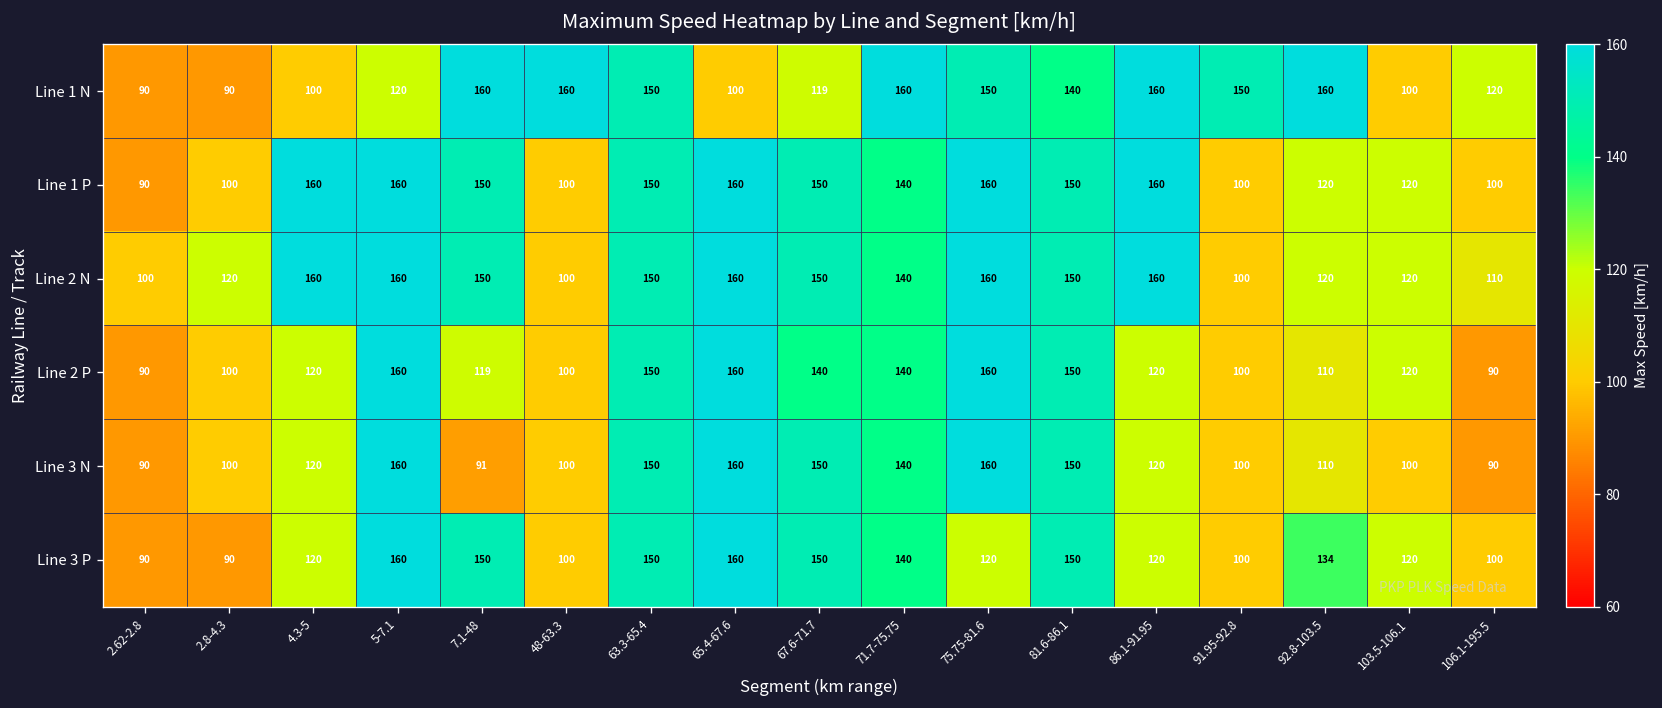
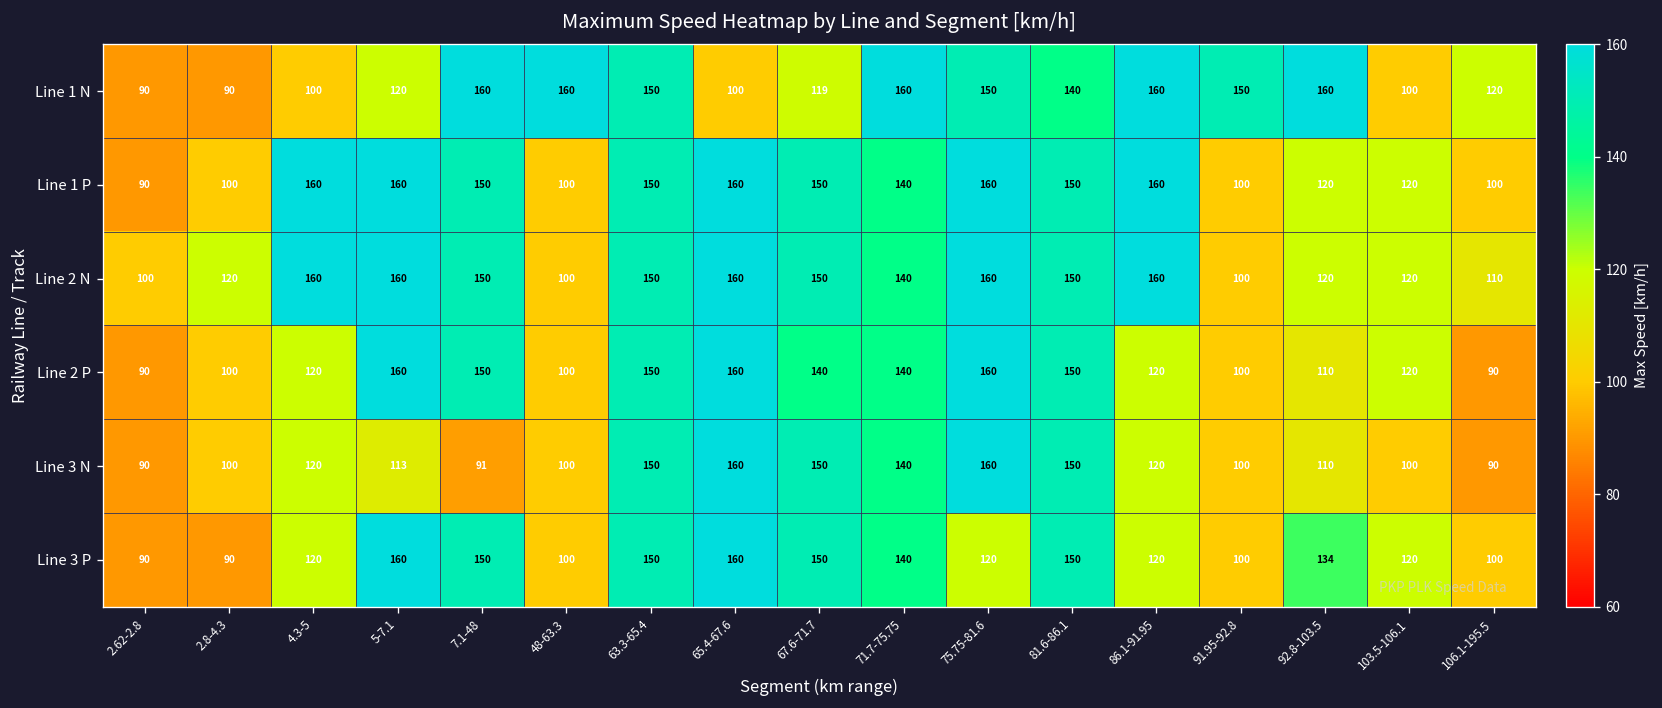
  {
    "Line 1 N": {
      "2.62-2.8": 90,
      "2.8-4.3": 90,
      "4.3-5": 100,
      "5-7.1": 120,
      "7.1-48": 160,
      "48-63.3": 160,
      "63.3-65.4": 150,
      "65.4-67.6": 100,
      "67.6-71.7": 119,
      "71.7-75.75": 160,
      "75.75-81.6": 150,
      "81.6-86.1": 140,
      "86.1-91.95": 160,
      "91.95-92.8": 150,
      "92.8-103.5": 160,
      "103.5-106.1": 100,
      "106.1-195.5": 120
    },
    "Line 1 P": {
      "2.62-2.8": 90,
      "2.8-4.3": 100,
      "4.3-5": 160,
      "5-7.1": 160,
      "7.1-48": 150,
      "48-63.3": 100,
      "63.3-65.4": 150,
      "65.4-67.6": 160,
      "67.6-71.7": 150,
      "71.7-75.75": 140,
      "75.75-81.6": 160,
      "81.6-86.1": 150,
      "86.1-91.95": 160,
      "91.95-92.8": 100,
      "92.8-103.5": 120,
      "103.5-106.1": 120,
      "106.1-195.5": 100
    },
    "Line 2 N": {
      "2.62-2.8": 100,
      "2.8-4.3": 120,
      "4.3-5": 160,
      "5-7.1": 160,
      "7.1-48": 150,
      "48-63.3": 100,
      "63.3-65.4": 150,
      "65.4-67.6": 160,
      "67.6-71.7": 150,
      "71.7-75.75": 140,
      "75.75-81.6": 160,
      "81.6-86.1": 150,
      "86.1-91.95": 160,
      "91.95-92.8": 100,
      "92.8-103.5": 120,
      "103.5-106.1": 120,
      "106.1-195.5": 110
    },
    "Line 2 P": {
      "2.62-2.8": 90,
      "2.8-4.3": 100,
      "4.3-5": 120,
      "5-7.1": 160,
-     "7.1-48": 119,
+     "7.1-48": 150,
      "48-63.3": 100,
      "63.3-65.4": 150,
      "65.4-67.6": 160,
      "67.6-71.7": 140,
      "71.7-75.75": 140,
      "75.75-81.6": 160,
      "81.6-86.1": 150,
      "86.1-91.95": 120,
      "91.95-92.8": 100,
      "92.8-103.5": 110,
      "103.5-106.1": 120,
      "106.1-195.5": 90
    },
    "Line 3 N": {
      "2.62-2.8": 90,
      "2.8-4.3": 100,
      "4.3-5": 120,
-     "5-7.1": 160,
+     "5-7.1": 113,
      "7.1-48": 91,
      "48-63.3": 100,
      "63.3-65.4": 150,
      "65.4-67.6": 160,
      "67.6-71.7": 150,
      "71.7-75.75": 140,
      "75.75-81.6": 160,
      "81.6-86.1": 150,
      "86.1-91.95": 120,
      "91.95-92.8": 100,
      "92.8-103.5": 110,
      "103.5-106.1": 100,
      "106.1-195.5": 90
    },
    "Line 3 P": {
      "2.62-2.8": 90,
      "2.8-4.3": 90,
      "4.3-5": 120,
      "5-7.1": 160,
      "7.1-48": 150,
      "48-63.3": 100,
      "63.3-65.4": 150,
      "65.4-67.6": 160,
      "67.6-71.7": 150,
      "71.7-75.75": 140,
      "75.75-81.6": 120,
      "81.6-86.1": 150,
      "86.1-91.95": 120,
      "91.95-92.8": 100,
      "92.8-103.5": 134,
      "106.1-195.5": 100
    }
  }
